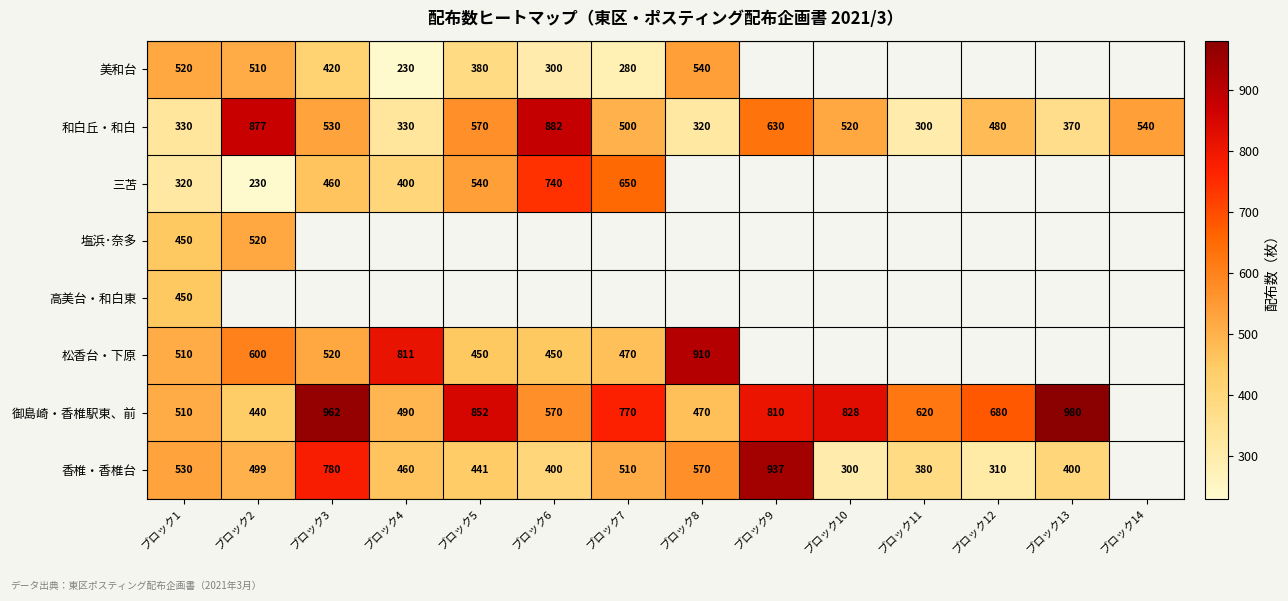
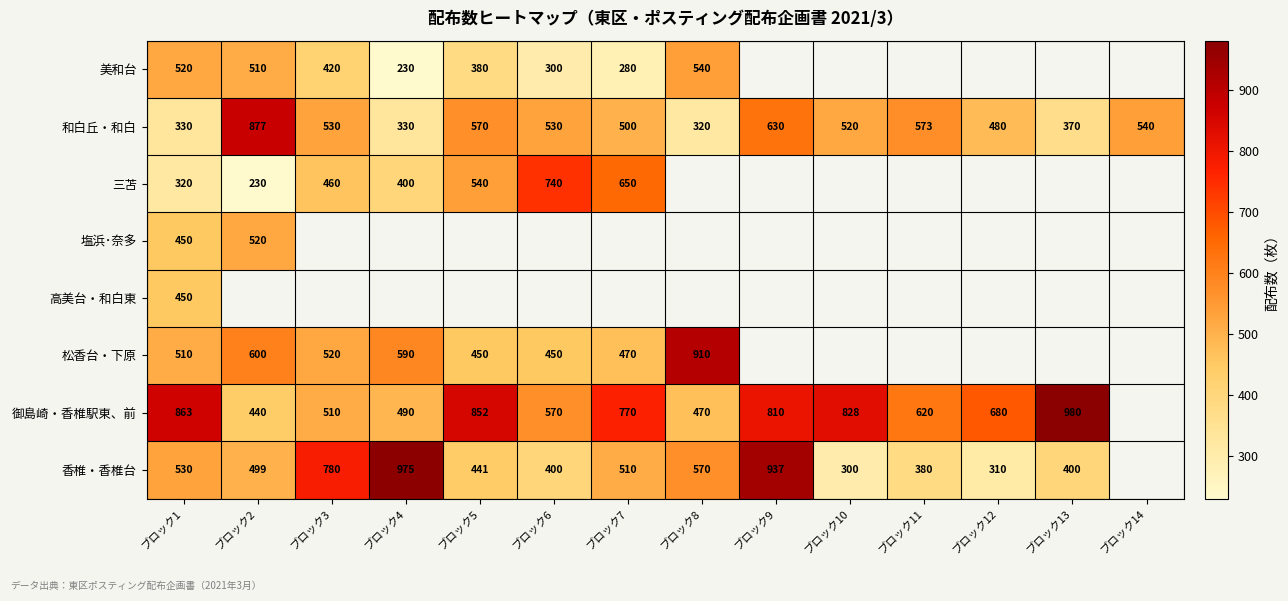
  {
    "美和台": {
      "ブロック1": 520,
      "ブロック2": 510,
      "ブロック3": 420,
      "ブロック4": 230,
      "ブロック5": 380,
      "ブロック6": 300,
      "ブロック7": 280,
      "ブロック8": 540
    },
    "和白丘・和白": {
      "ブロック1": 330,
      "ブロック2": 877,
      "ブロック3": 530,
      "ブロック4": 330,
      "ブロック5": 570,
-     "ブロック6": 882,
+     "ブロック6": 530,
      "ブロック7": 500,
      "ブロック8": 320,
      "ブロック9": 630,
      "ブロック10": 520,
-     "ブロック11": 300,
+     "ブロック11": 573,
      "ブロック12": 480,
      "ブロック13": 370,
      "ブロック14": 540
    },
    "三苫": {
      "ブロック1": 320,
      "ブロック2": 230,
      "ブロック3": 460,
      "ブロック4": 400,
      "ブロック5": 540,
      "ブロック6": 740,
      "ブロック7": 650
    },
    "塩浜･奈多": {
      "ブロック1": 450,
      "ブロック2": 520
    },
    "高美台・和白東": {
      "ブロック1": 450
    },
    "松香台・下原": {
      "ブロック1": 510,
      "ブロック2": 600,
      "ブロック3": 520,
-     "ブロック4": 811,
+     "ブロック4": 590,
      "ブロック5": 450,
      "ブロック6": 450,
      "ブロック7": 470,
      "ブロック8": 910
    },
    "御島崎・香椎駅東、前": {
-     "ブロック1": 510,
+     "ブロック1": 863,
      "ブロック2": 440,
-     "ブロック3": 962,
+     "ブロック3": 510,
      "ブロック4": 490,
      "ブロック5": 852,
      "ブロック6": 570,
      "ブロック7": 770,
      "ブロック8": 470,
      "ブロック9": 810,
      "ブロック10": 828,
      "ブロック11": 620,
      "ブロック12": 680,
      "ブロック13": 980
    },
    "香椎・香椎台": {
      "ブロック1": 530,
      "ブロック2": 499,
      "ブロック3": 780,
-     "ブロック4": 460,
+     "ブロック4": 975,
      "ブロック5": 441,
      "ブロック6": 400,
      "ブロック7": 510,
      "ブロック8": 570,
      "ブロック9": 937,
      "ブロック10": 300,
      "ブロック11": 380,
      "ブロック12": 310,
      "ブロック13": 400
    }
  }
